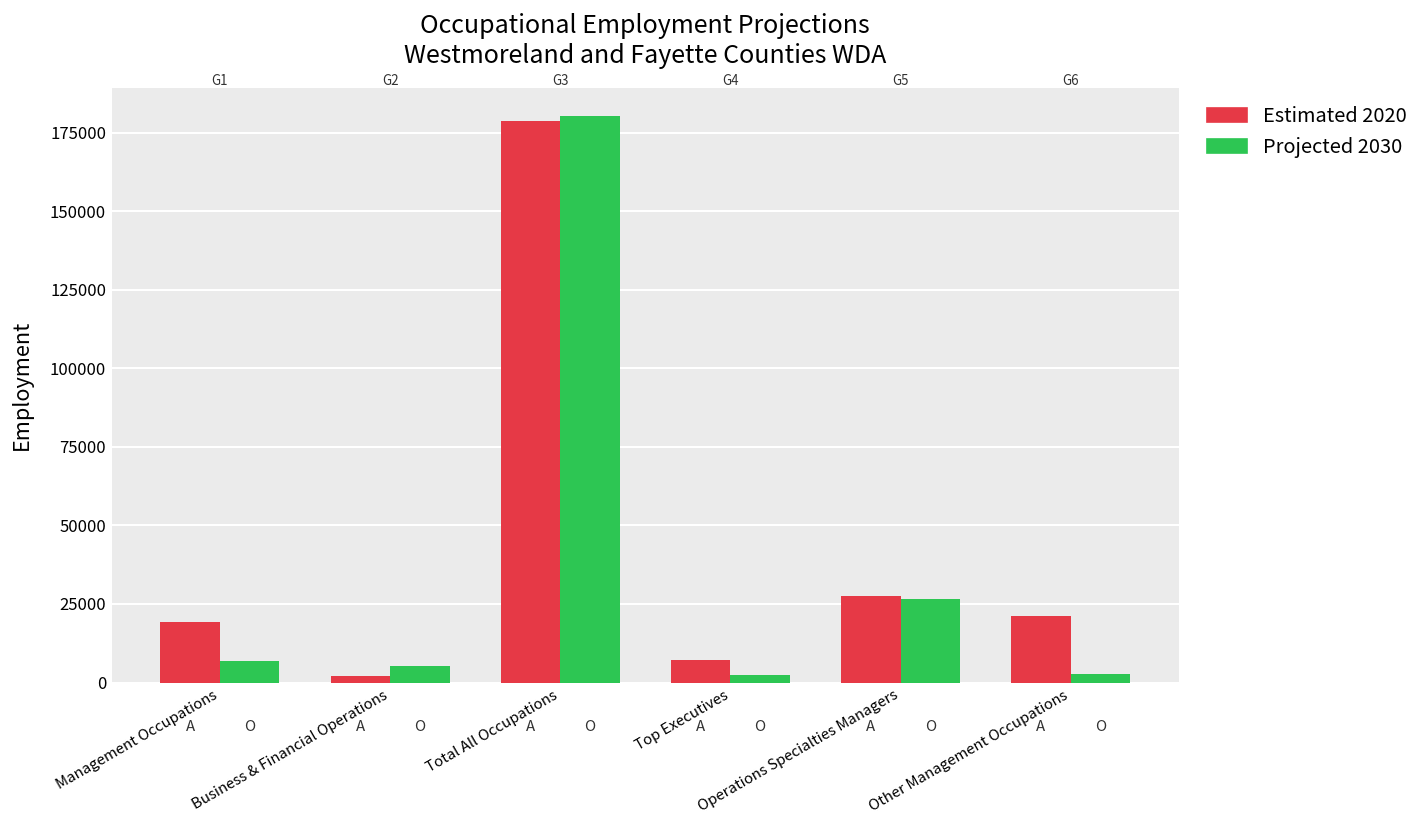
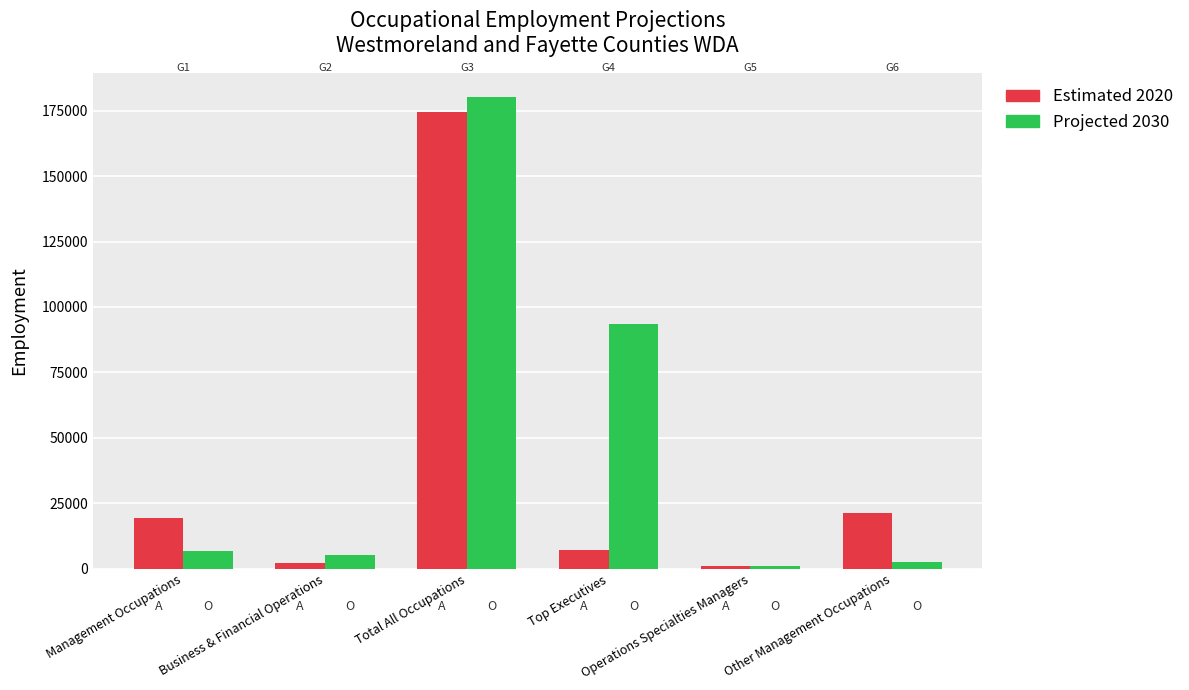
  {
    "Estimated 2020": {
      "Management Occupations": 19000,
      "Business & Financial Operations": 2000,
-     "Total All Occupations": 179000,
+     "Total All Occupations": 175000,
      "Top Executives": 7000,
-     "Operations Specialties Managers": 28000,
+     "Operations Specialties Managers": 1000,
      "Other Management Occupations": 21000
    },
    "Projected 2030": {
      "Management Occupations": 7000,
      "Business & Financial Operations": 5000,
      "Total All Occupations": 180000,
-     "Top Executives": 3000,
-     "Operations Specialties Managers": 27000,
+     "Top Executives": 94000,
+     "Operations Specialties Managers": 1000,
      "Other Management Occupations": 3000
    }
  }
